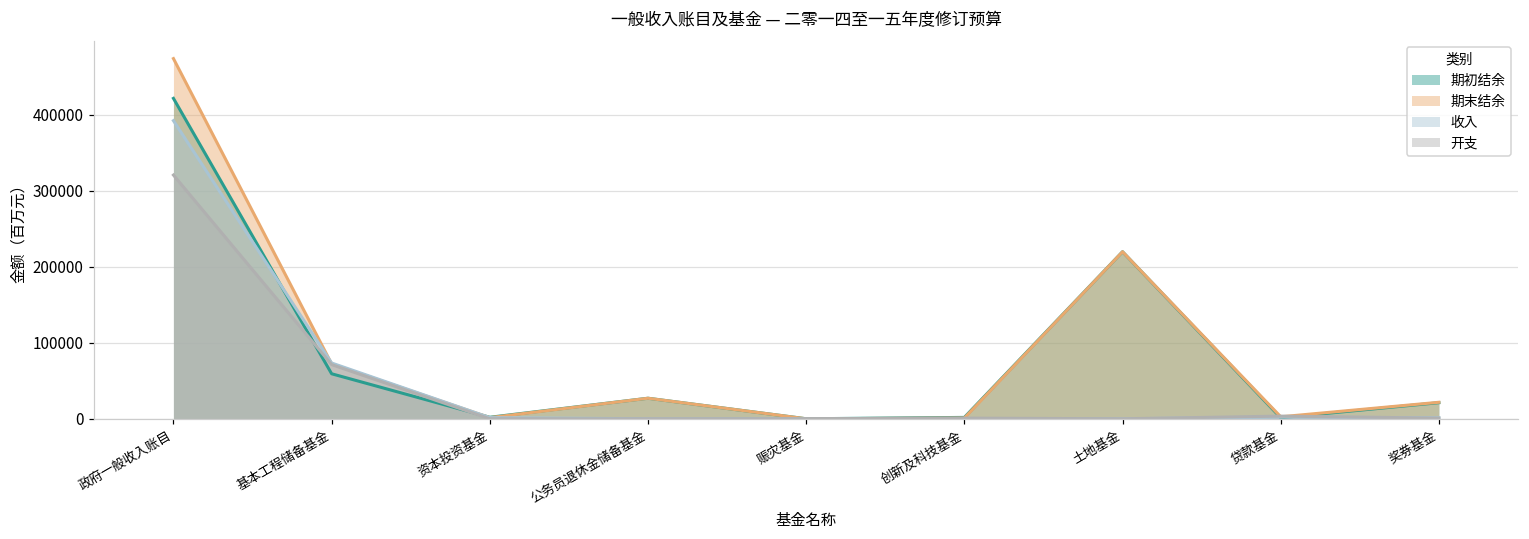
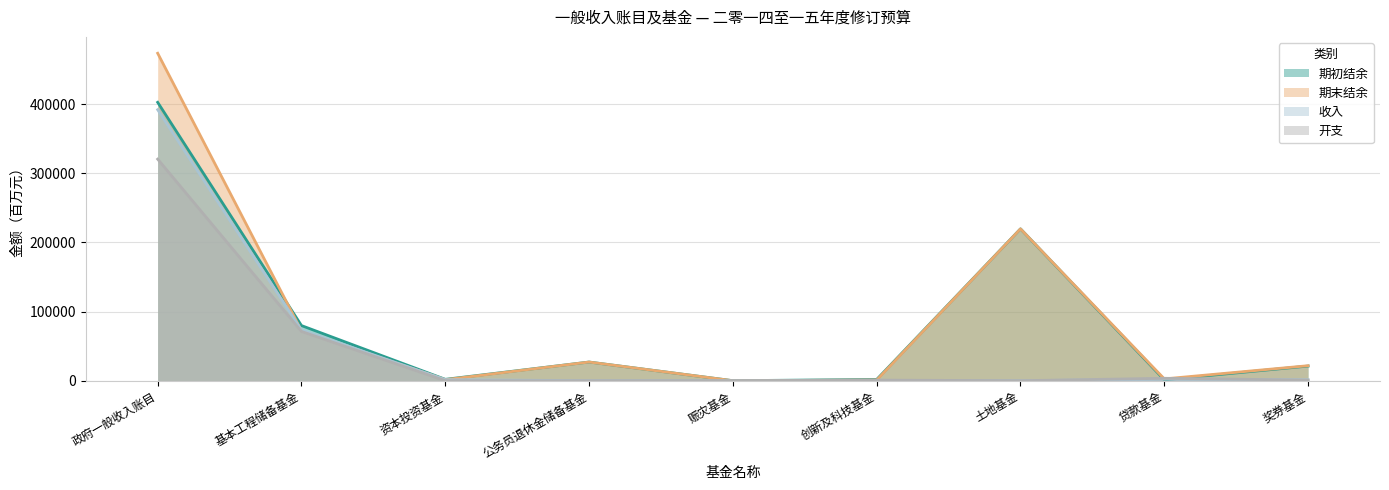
  {
    "期初结余": {
-     "政府一般收入账目": 420000,
-     "基本工程储备基金": 60000
+     "政府一般收入账目": 400000,
+     "基本工程储备基金": 80000
    }
  }
